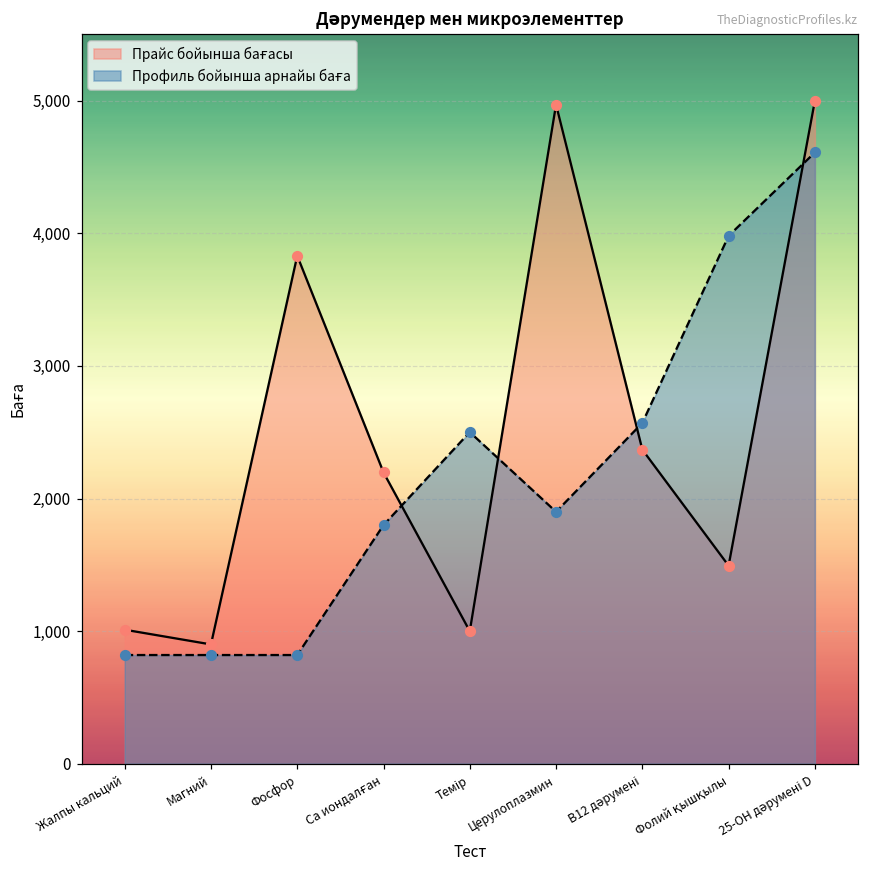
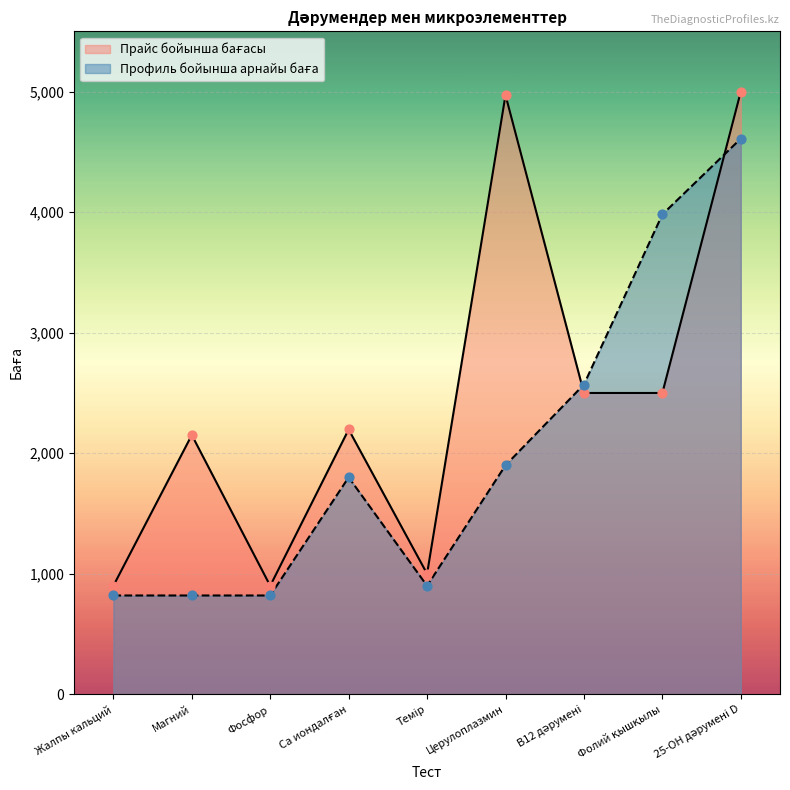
  {
    "Прайс бойынша бағасы": {
-     "Жалпы кальций": "1,010",
-     "Магний": "900",
-     "Фосфор": "3,830",
+     "Жалпы кальций": "900",
+     "Магний": "2,150",
+     "Фосфор": "900",
      "Са иондалған": "2,200",
      "Темір": "1,000",
      "Церулоплазмин": "4,970",
-     "В12 дәрумені": "2,370",
-     "Фолий қышқылы": "1,490",
+     "В12 дәрумені": "2,500",
+     "Фолий қышқылы": "2,500",
      "25-OH дәрумені D": "5,000"
    },
    "Профиль бойынша арнайы баға": {
      "Жалпы кальций": "820",
      "Магний": "820",
      "Фосфор": "820",
      "Са иондалған": "1,800",
-     "Темір": "2,500",
+     "Темір": "900",
      "Церулоплазмин": "1,900",
      "В12 дәрумені": "2,570",
      "Фолий қышқылы": "3,980",
      "25-OH дәрумені D": "4,610"
    }
  }
